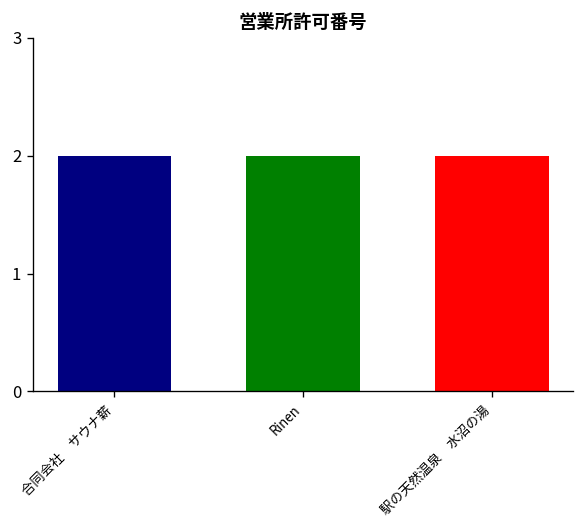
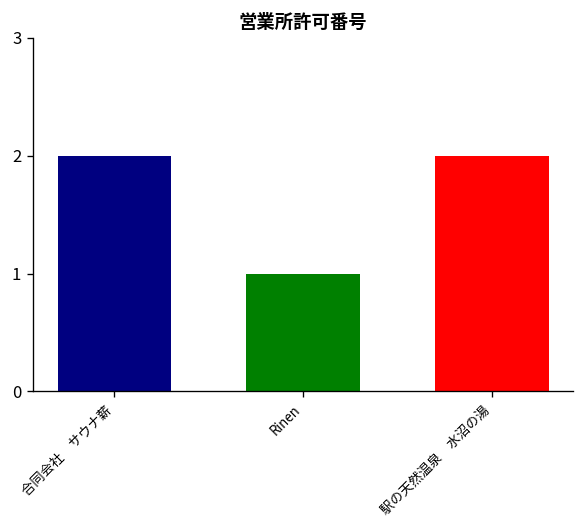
  {
    "合同会社 サウナ薪": 2,
-   "Rinen": 2,
+   "Rinen": 1,
    "駅の天然温泉 水沼の湯": 2
  }
